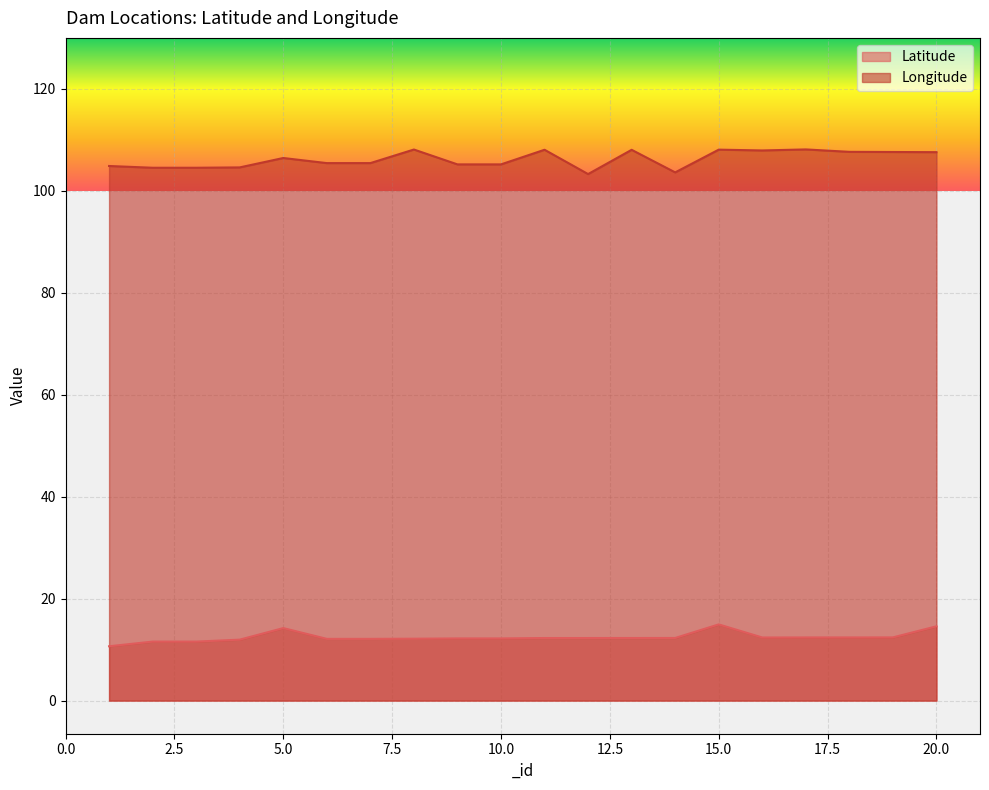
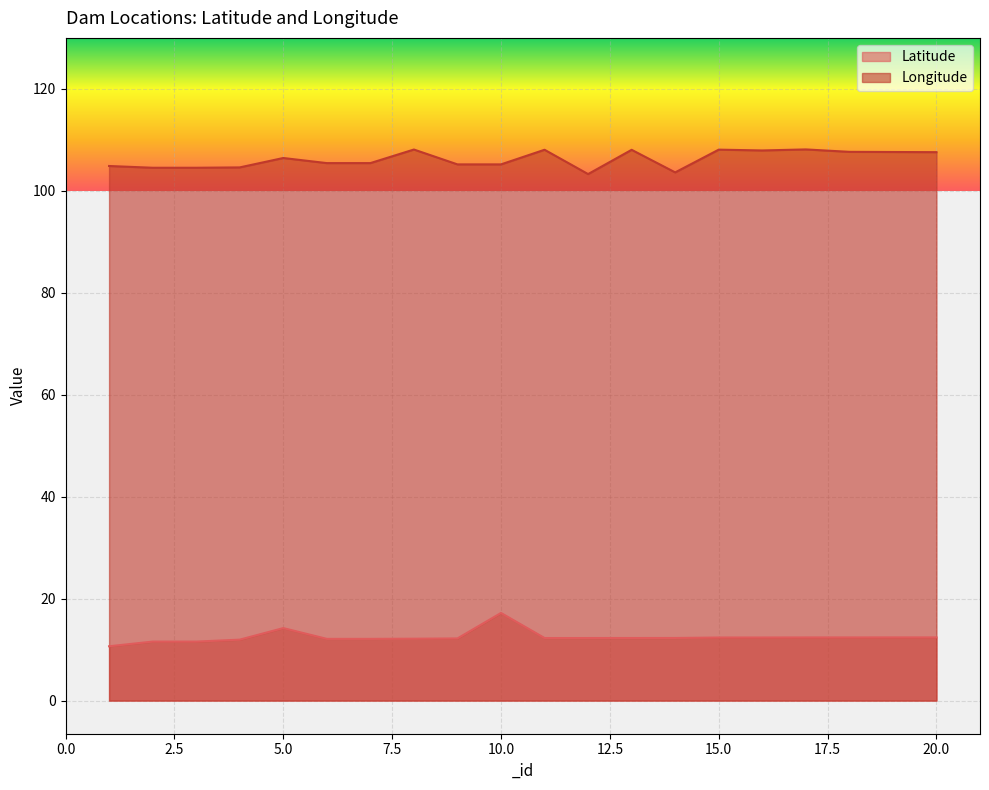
  {
    "Latitude": {
      "5.0": 14,
-     "10.0": 12,
-     "15.0": 15,
-     "20.0": 15
+     "10.0": 17,
+     "15.0": 12,
+     "20.0": 12
    },
    "Longitude": {
      "5.0": 106,
      "10.0": 105,
      "15.0": 108,
      "20.0": 108
    }
  }
